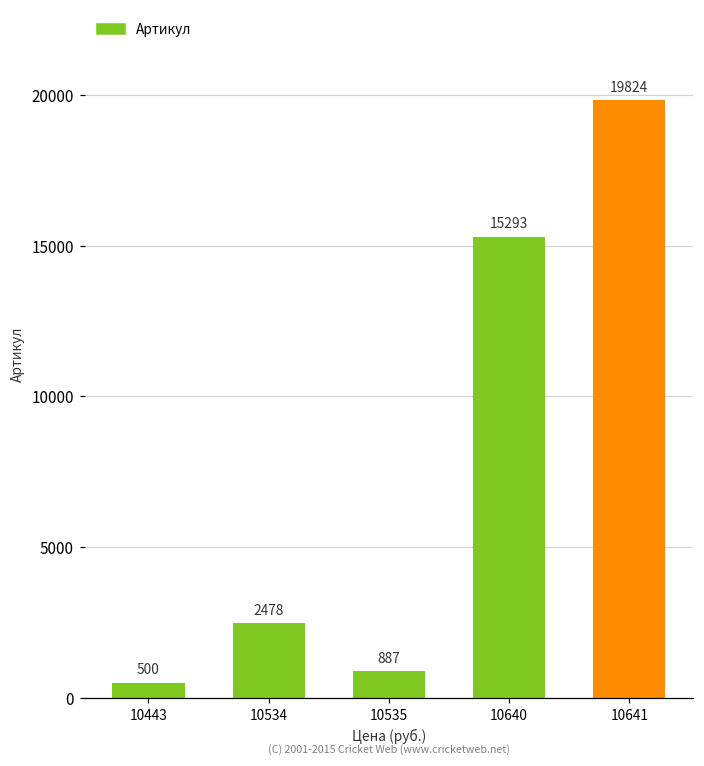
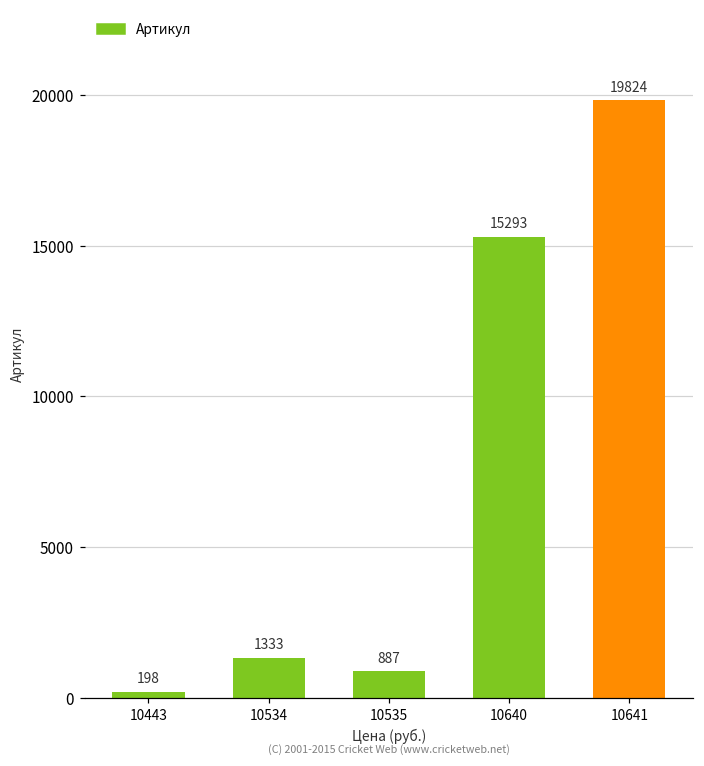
  {
-   "10443": 500,
-   "10534": 2478,
+   "10443": 198,
+   "10534": 1333,
    "10535": 887,
    "10640": 15293,
    "10641": 19824
  }
